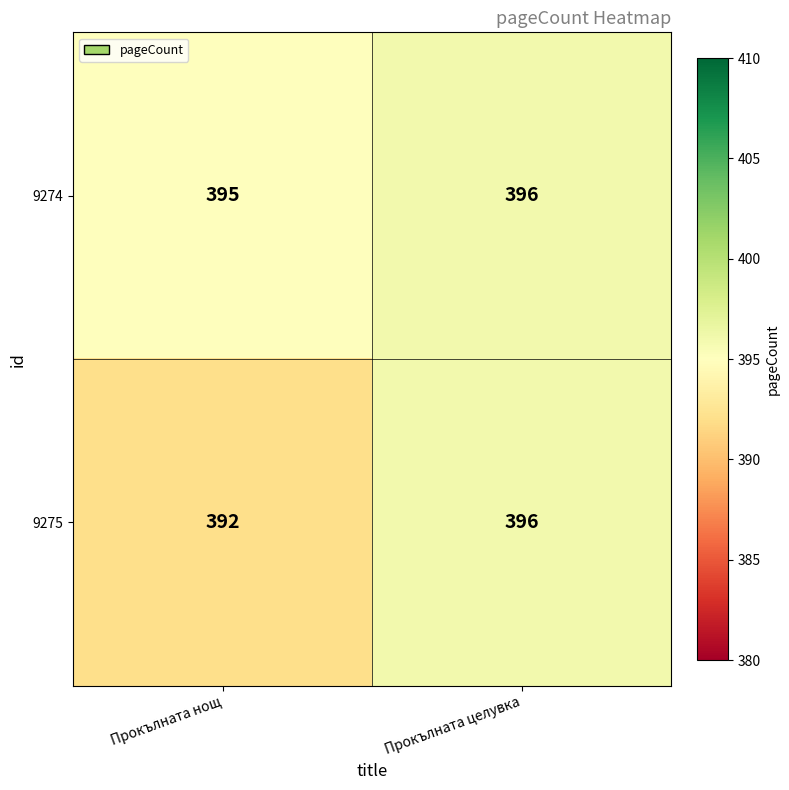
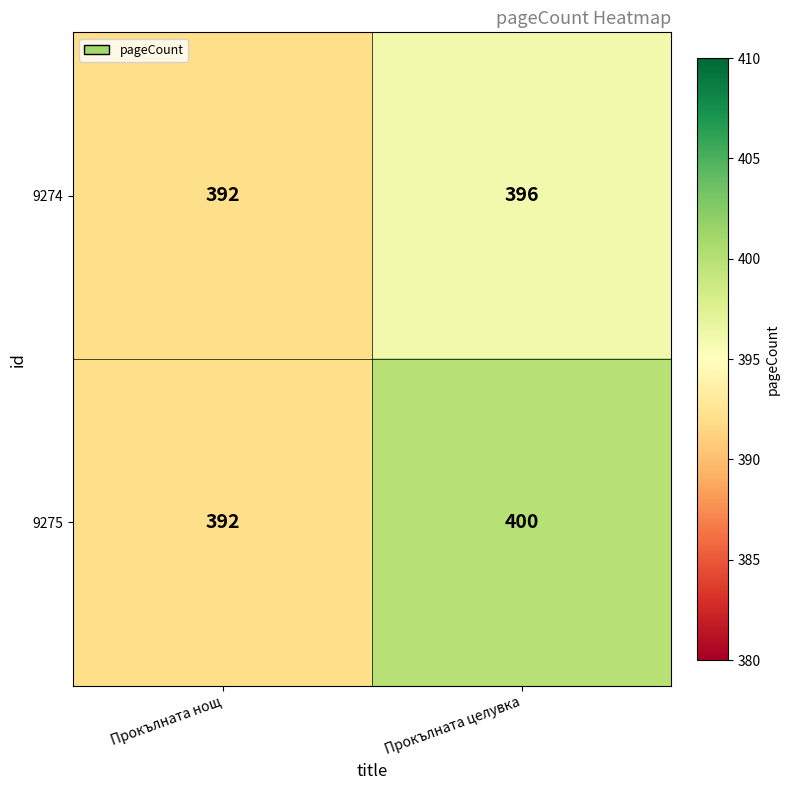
  {
    "9274": {
-     "Прокълната нощ": 395,
+     "Прокълната нощ": 392,
      "Прокълната целувка": 396
    },
    "9275": {
      "Прокълната нощ": 392,
-     "Прокълната целувка": 396
+     "Прокълната целувка": 400
    }
  }
